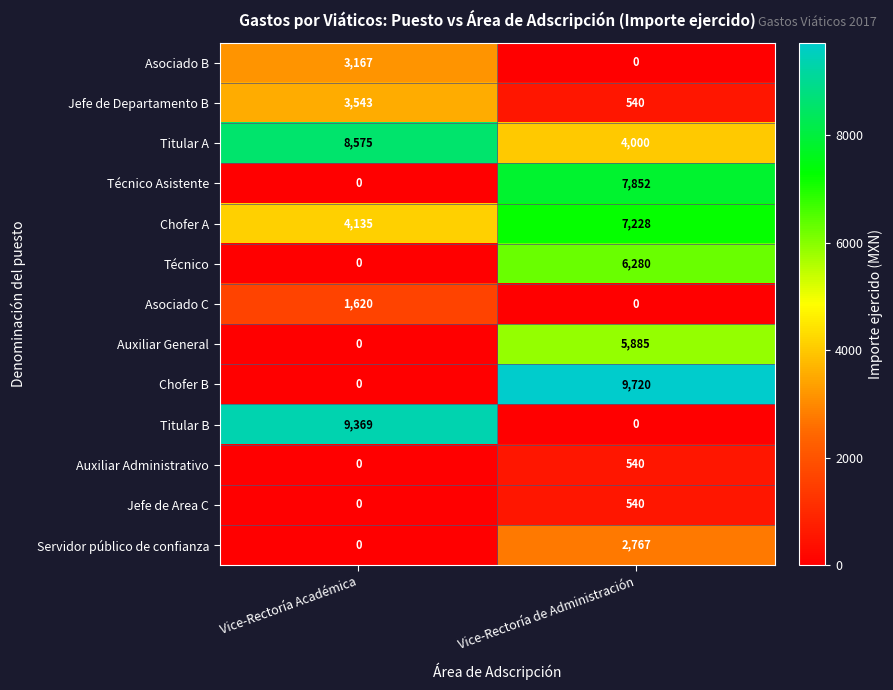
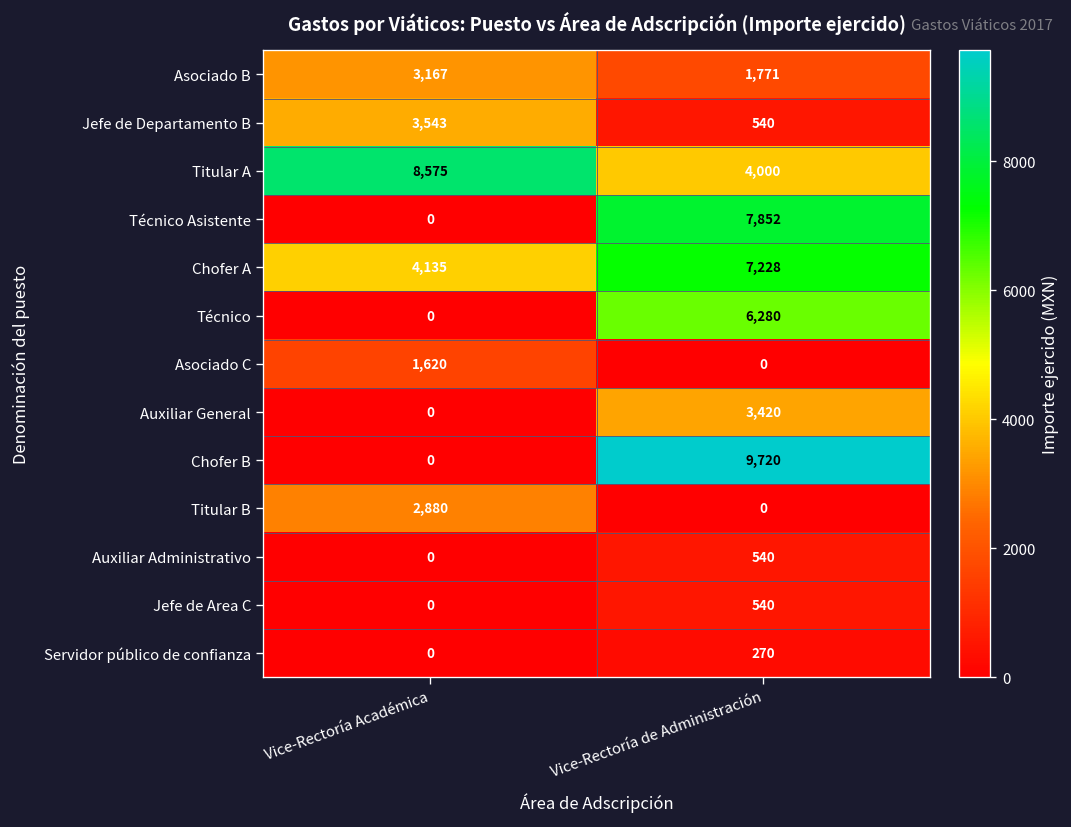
  {
    "Asociado B": {
      "Vice-Rectoría Académica": "3,167",
-     "Vice-Rectoría de Administración": "0"
+     "Vice-Rectoría de Administración": "1,771"
    },
    "Jefe de Departamento B": {
      "Vice-Rectoría Académica": "3,543",
      "Vice-Rectoría de Administración": "540"
    },
    "Titular A": {
      "Vice-Rectoría Académica": "8,575",
      "Vice-Rectoría de Administración": "4,000"
    },
    "Técnico Asistente": {
      "Vice-Rectoría Académica": "0",
      "Vice-Rectoría de Administración": "7,852"
    },
    "Chofer A": {
      "Vice-Rectoría Académica": "4,135",
      "Vice-Rectoría de Administración": "7,228"
    },
    "Técnico": {
      "Vice-Rectoría Académica": "0",
      "Vice-Rectoría de Administración": "6,280"
    },
    "Asociado C": {
      "Vice-Rectoría Académica": "1,620",
      "Vice-Rectoría de Administración": "0"
    },
    "Auxiliar General": {
      "Vice-Rectoría Académica": "0",
-     "Vice-Rectoría de Administración": "5,885"
+     "Vice-Rectoría de Administración": "3,420"
    },
    "Chofer B": {
      "Vice-Rectoría Académica": "0",
      "Vice-Rectoría de Administración": "9,720"
    },
    "Titular B": {
-     "Vice-Rectoría Académica": "9,369",
+     "Vice-Rectoría Académica": "2,880",
      "Vice-Rectoría de Administración": "0"
    },
    "Auxiliar Administrativo": {
      "Vice-Rectoría Académica": "0",
      "Vice-Rectoría de Administración": "540"
    },
    "Jefe de Area C": {
      "Vice-Rectoría Académica": "0",
      "Vice-Rectoría de Administración": "540"
    },
    "Servidor público de confianza": {
      "Vice-Rectoría Académica": "0",
-     "Vice-Rectoría de Administración": "2,767"
+     "Vice-Rectoría de Administración": "270"
    }
  }
